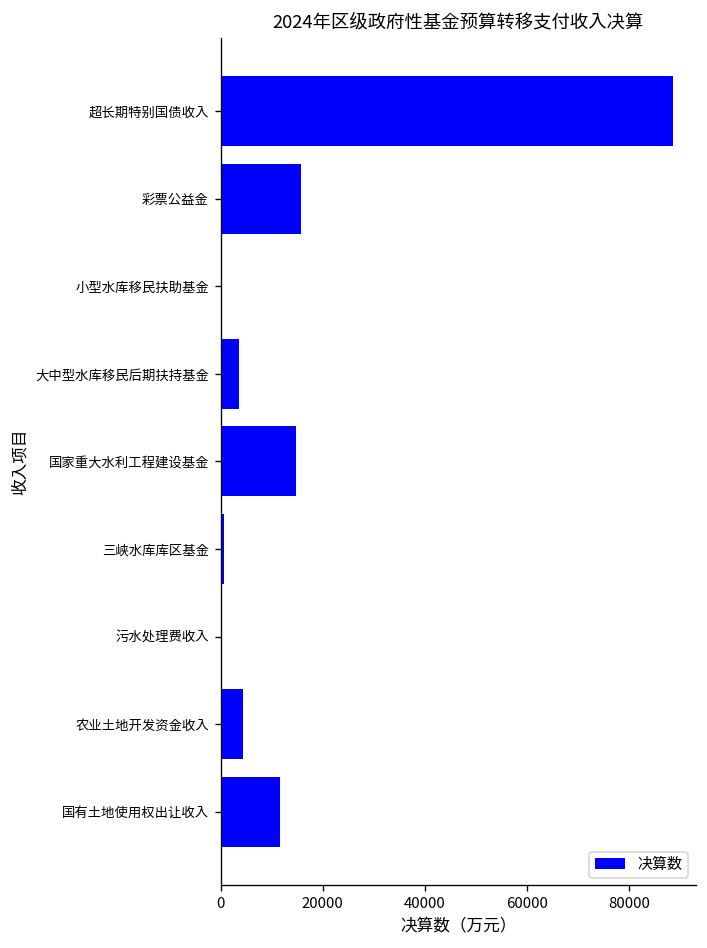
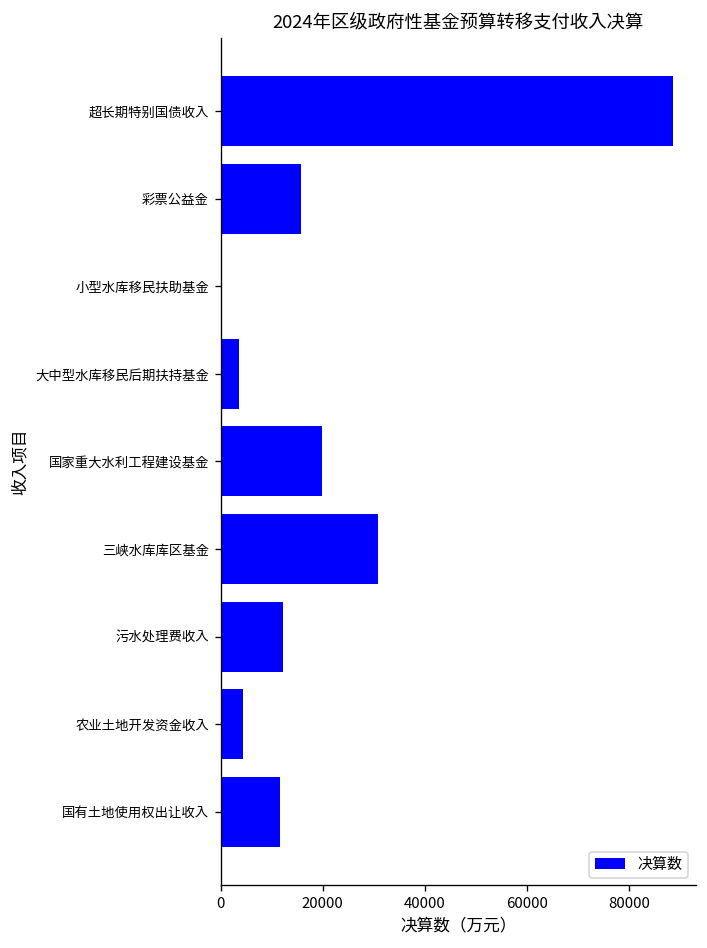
  {
    "超长期特别国债收入": 89000,
    "彩票公益金": 16000,
    "大中型水库移民后期扶持基金": 4000,
-   "国家重大水利工程建设基金": 15000,
-   "三峡水库库区基金": 1000,
-   "污水处理费收入": 0,
+   "国家重大水利工程建设基金": 20000,
+   "三峡水库库区基金": 31000,
+   "污水处理费收入": 12000,
    "农业土地开发资金收入": 4000,
    "国有土地使用权出让收入": 12000
  }
